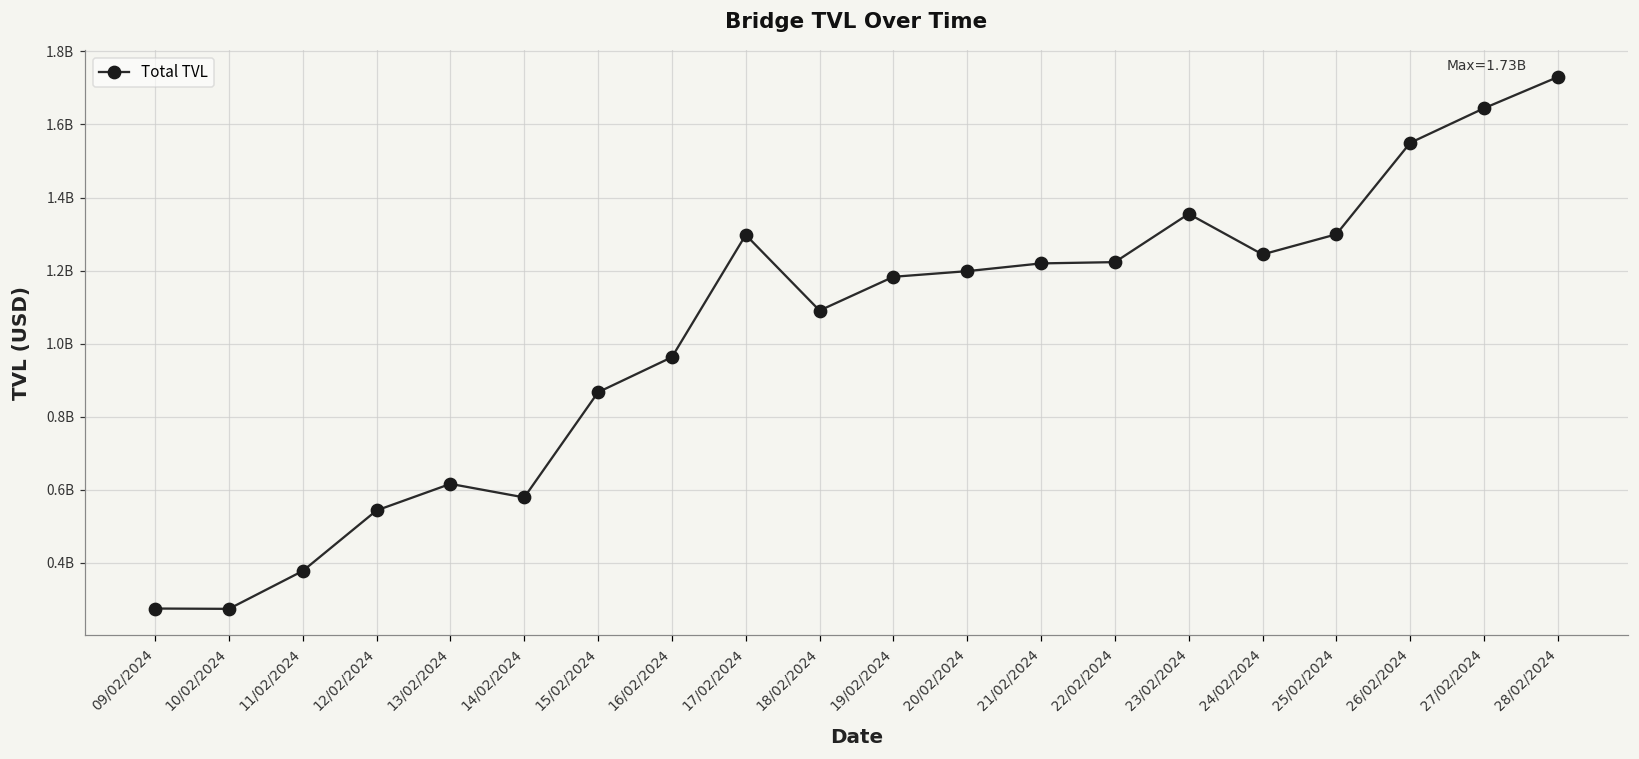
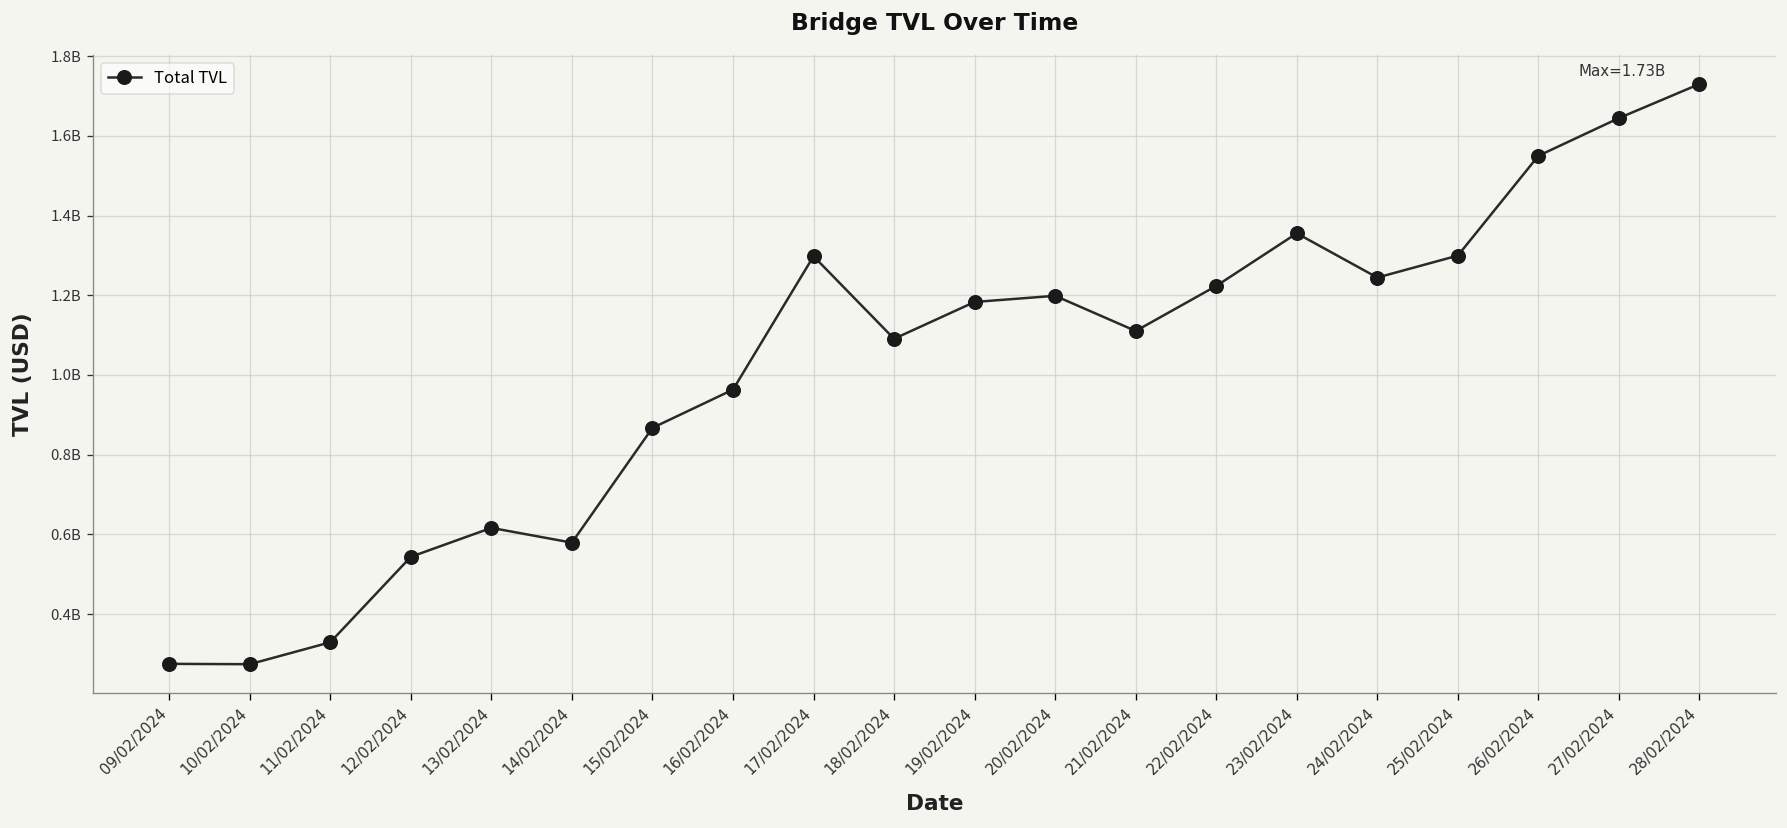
  {
    "09/02/2024": 280000000,
    "10/02/2024": 270000000,
-   "11/02/2024": 380000000,
+   "11/02/2024": 330000000,
    "12/02/2024": 540000000,
    "13/02/2024": 620000000,
    "14/02/2024": 580000000,
    "15/02/2024": 870000000,
    "16/02/2024": 960000000,
    "17/02/2024": 1300000000,
    "18/02/2024": 1090000000,
    "19/02/2024": 1180000000,
    "20/02/2024": 1200000000,
-   "21/02/2024": 1220000000,
+   "21/02/2024": 1110000000,
    "22/02/2024": 1220000000,
    "23/02/2024": 1360000000,
    "24/02/2024": 1240000000,
    "25/02/2024": 1300000000,
    "26/02/2024": 1550000000,
    "27/02/2024": 1640000000,
    "28/02/2024": 1730000000
  }
